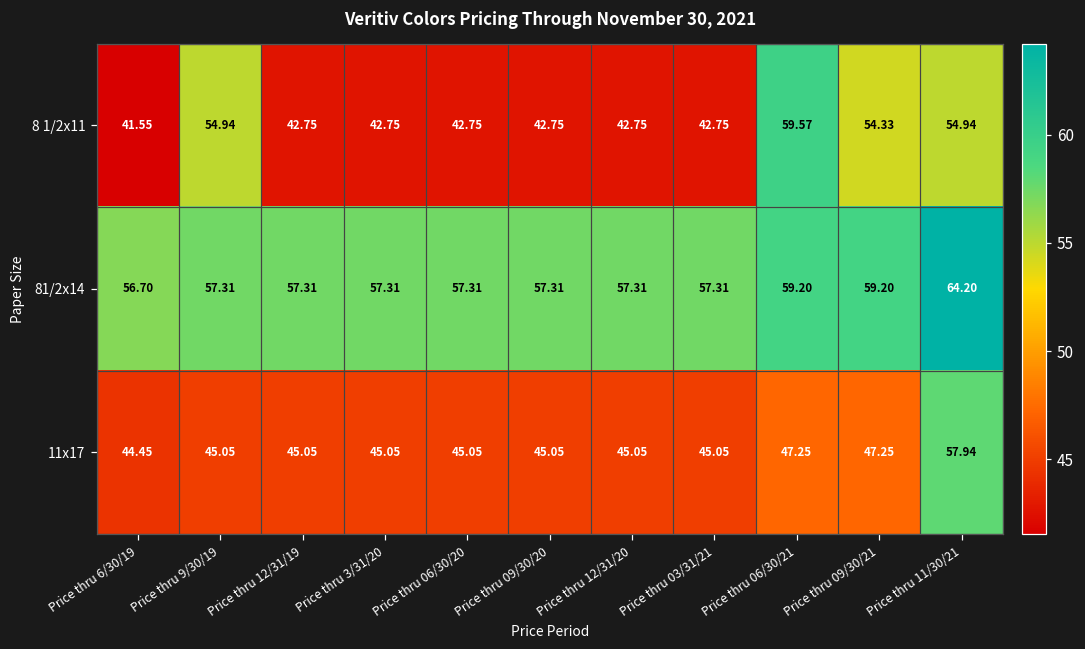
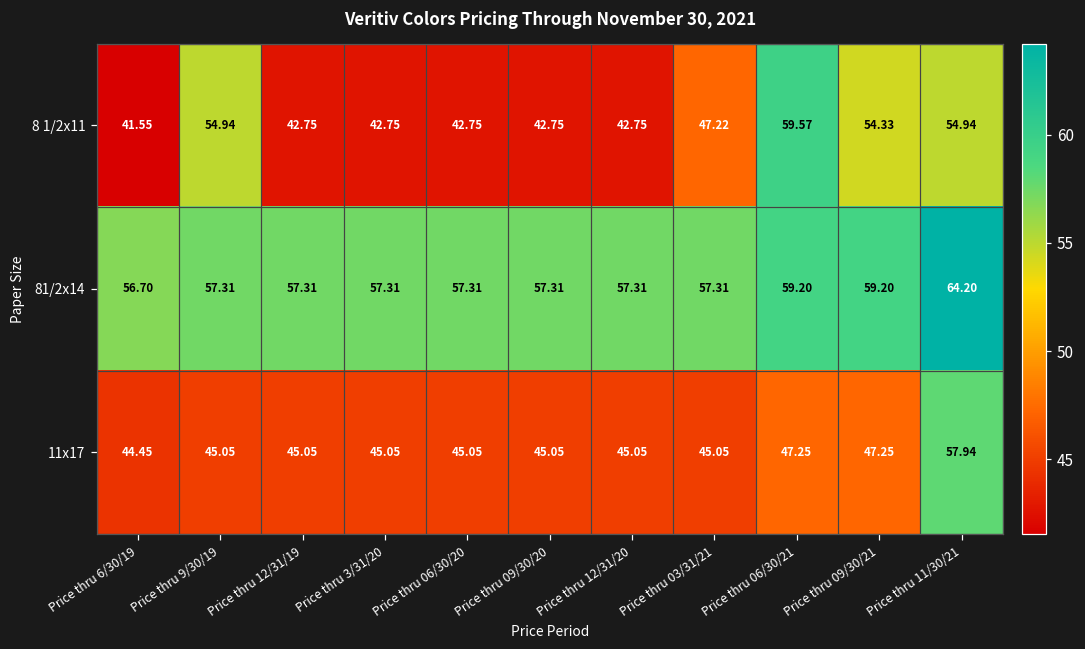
  {
    "8 1/2x11": {
      "Price thru 6/30/19": 41.55,
      "Price thru 9/30/19": 54.94,
      "Price thru 12/31/19": 42.75,
      "Price thru 3/31/20": 42.75,
      "Price thru 06/30/20": 42.75,
      "Price thru 09/30/20": 42.75,
      "Price thru 12/31/20": 42.75,
-     "Price thru 03/31/21": 42.75,
+     "Price thru 03/31/21": 47.22,
      "Price thru 06/30/21": 59.57,
      "Price thru 09/30/21": 54.33,
      "Price thru 11/30/21": 54.94
    },
    "81/2x14": {
      "Price thru 6/30/19": 56.70,
      "Price thru 9/30/19": 57.31,
      "Price thru 12/31/19": 57.31,
      "Price thru 3/31/20": 57.31,
      "Price thru 06/30/20": 57.31,
      "Price thru 09/30/20": 57.31,
      "Price thru 12/31/20": 57.31,
      "Price thru 03/31/21": 57.31,
      "Price thru 06/30/21": 59.20,
      "Price thru 09/30/21": 59.20,
      "Price thru 11/30/21": 64.20
    },
    "11x17": {
      "Price thru 6/30/19": 44.45,
      "Price thru 9/30/19": 45.05,
      "Price thru 12/31/19": 45.05,
      "Price thru 3/31/20": 45.05,
      "Price thru 06/30/20": 45.05,
      "Price thru 09/30/20": 45.05,
      "Price thru 12/31/20": 45.05,
      "Price thru 03/31/21": 45.05,
      "Price thru 06/30/21": 47.25,
      "Price thru 09/30/21": 47.25,
      "Price thru 11/30/21": 57.94
    }
  }
